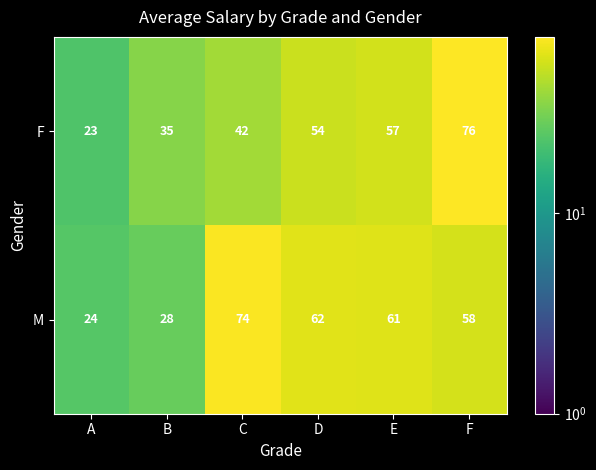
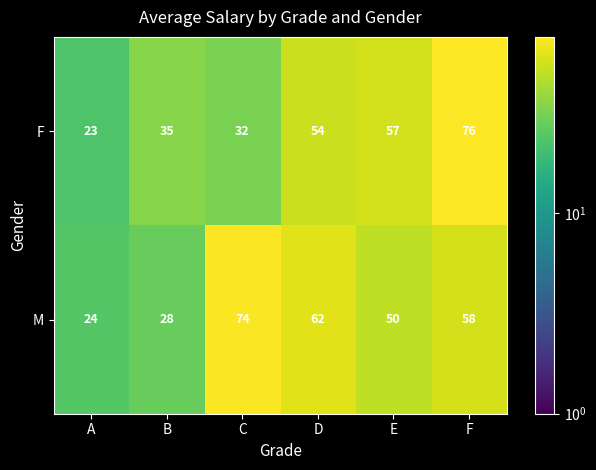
  {
    "F": {
      "A": 23,
      "B": 35,
-     "C": 42,
+     "C": 32,
      "D": 54,
      "E": 57,
      "F": 76
    },
    "M": {
      "A": 24,
      "B": 28,
      "C": 74,
      "D": 62,
-     "E": 61,
+     "E": 50,
      "F": 58
    }
  }
